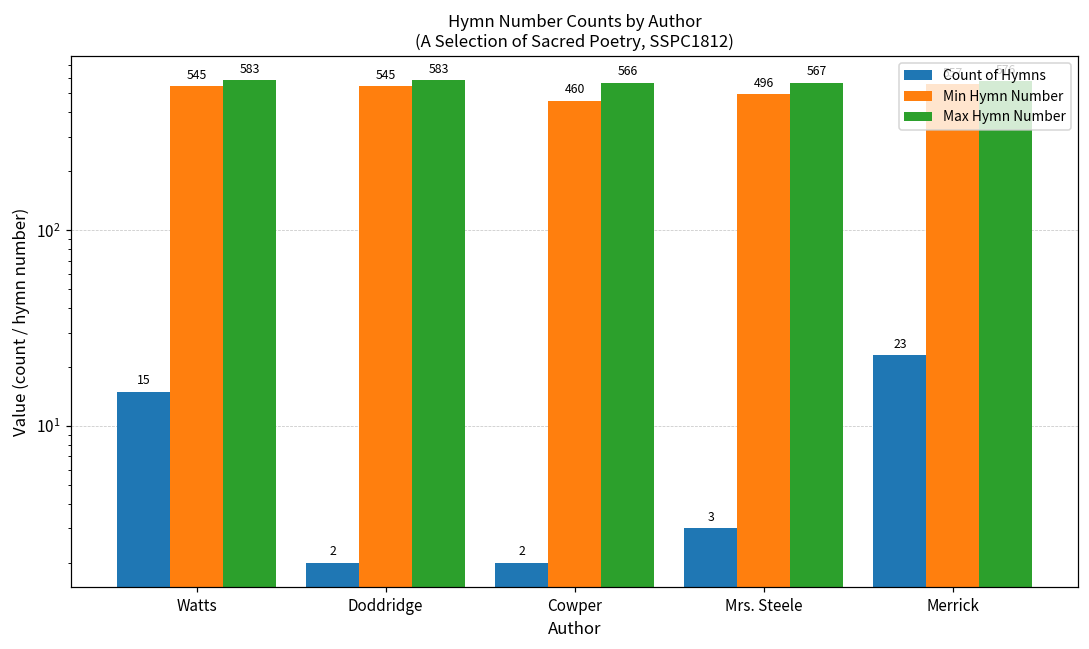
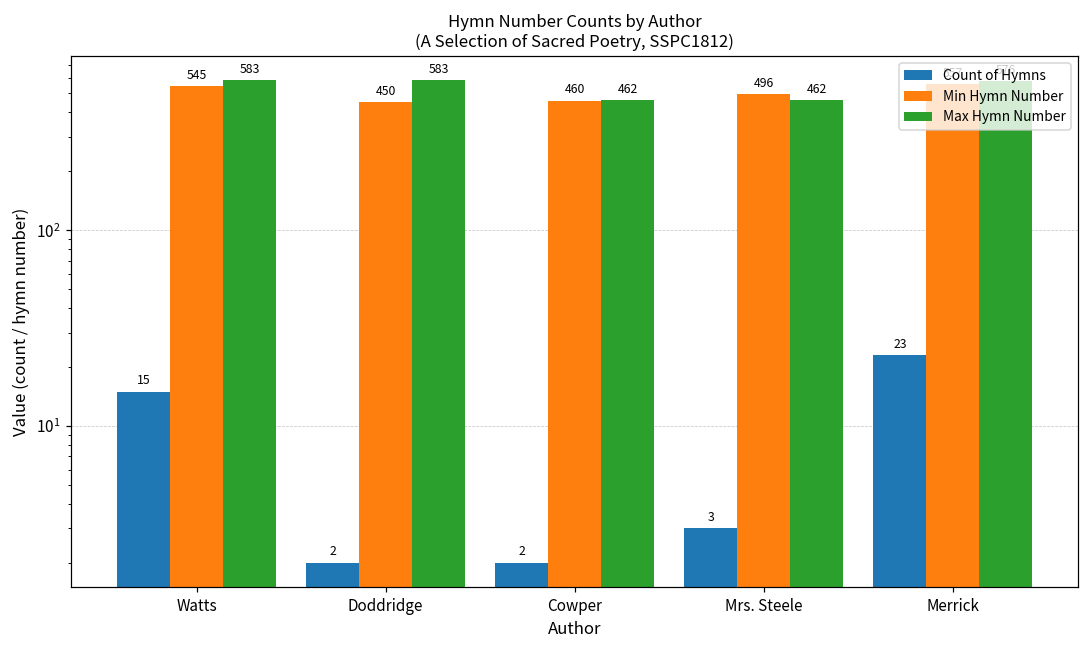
  {
    "Count of Hymns": {
      "Watts": 15,
      "Doddridge": 2,
      "Cowper": 2,
      "Mrs. Steele": 3,
      "Merrick": 23
    },
    "Min Hymn Number": {
      "Watts": 545,
-     "Doddridge": 545,
+     "Doddridge": 450,
      "Cowper": 460,
      "Mrs. Steele": 496
    },
    "Max Hymn Number": {
      "Watts": 583,
      "Doddridge": 583,
-     "Cowper": 566,
-     "Mrs. Steele": 567
+     "Cowper": 462,
+     "Mrs. Steele": 462
    }
  }
